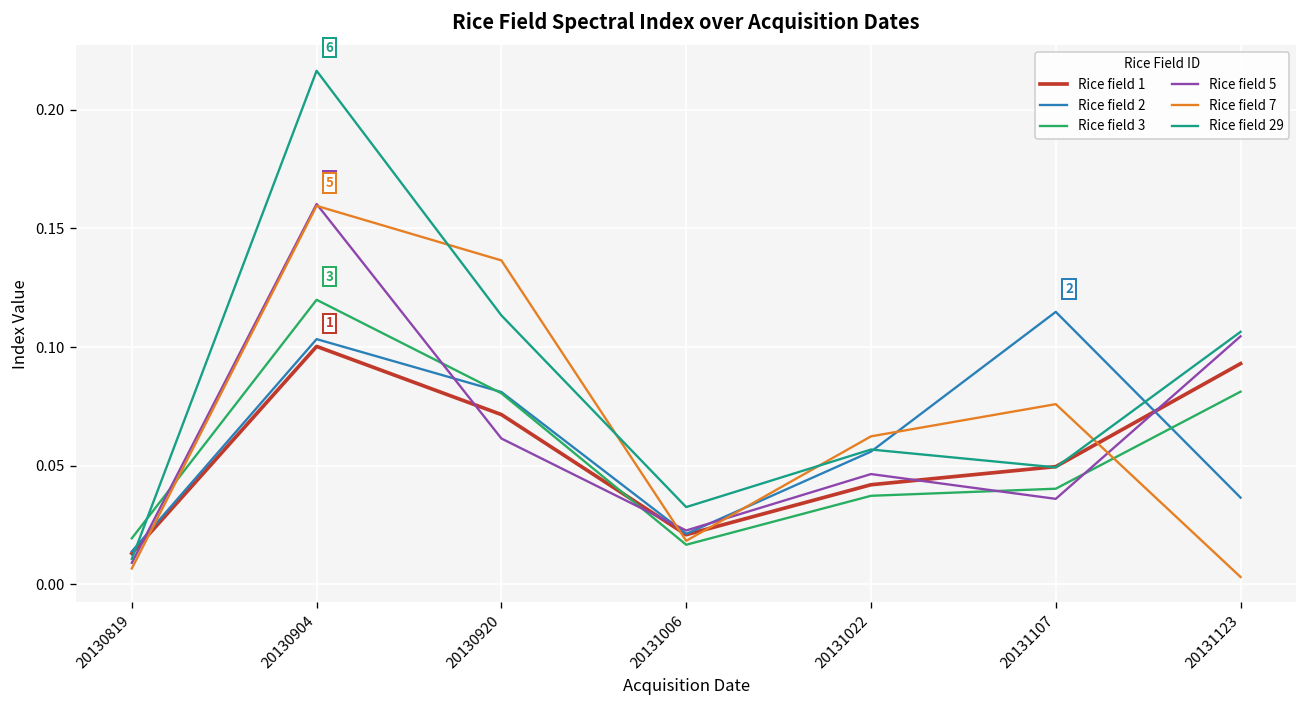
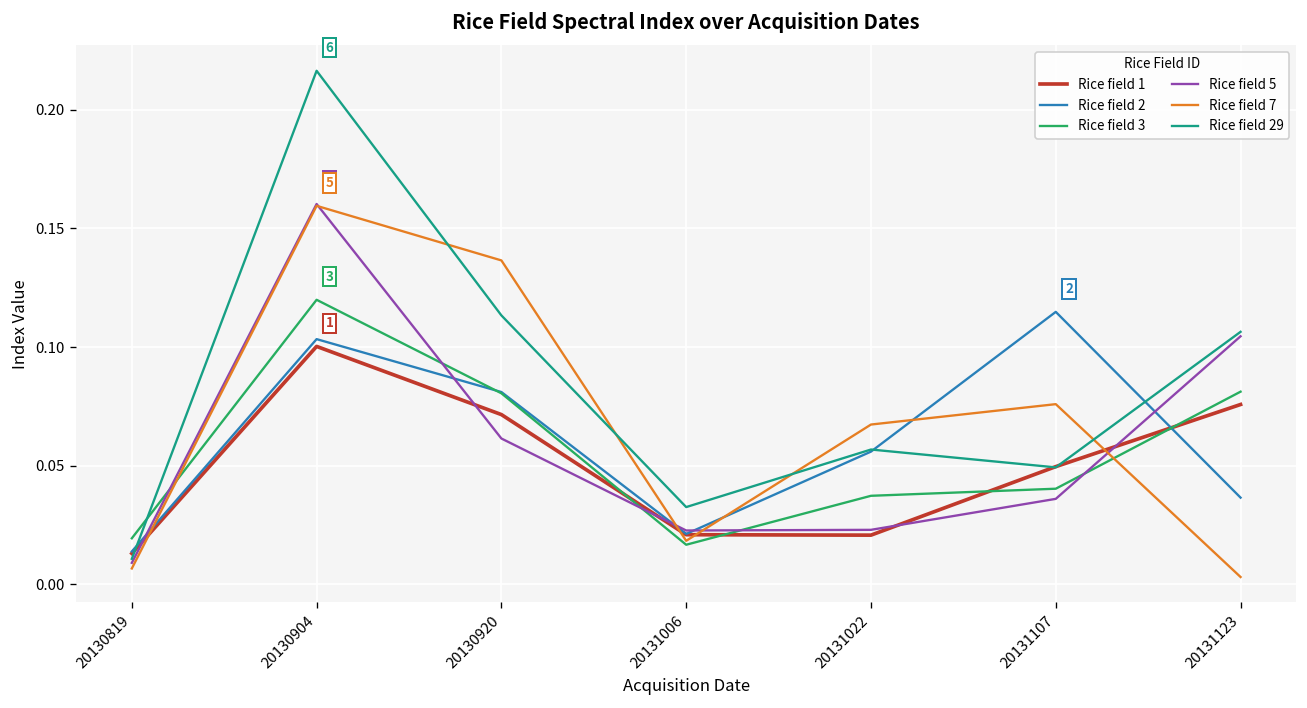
  {
    "Rice field 1": {
      "20130904": 0.100,
      "20130920": 0.072,
-     "20131022": 0.042,
-     "20131123": 0.093
+     "20131022": 0.021,
+     "20131123": 0.076
    },
    "Rice field 2": {
      "20131123": 0.037
    },
    "Rice field 5": {
      "20130819": 0.009,
      "20130920": 0.061,
      "20131006": 0.023,
-     "20131022": 0.046,
+     "20131022": 0.023,
      "20131107": 0.036,
      "20131123": 0.105
    },
    "Rice field 7": {
      "20130819": 0.007,
      "20130920": 0.137,
      "20131006": 0.018,
-     "20131022": 0.062,
+     "20131022": 0.067,
      "20131107": 0.076,
      "20131123": 0.003
    }
  }
